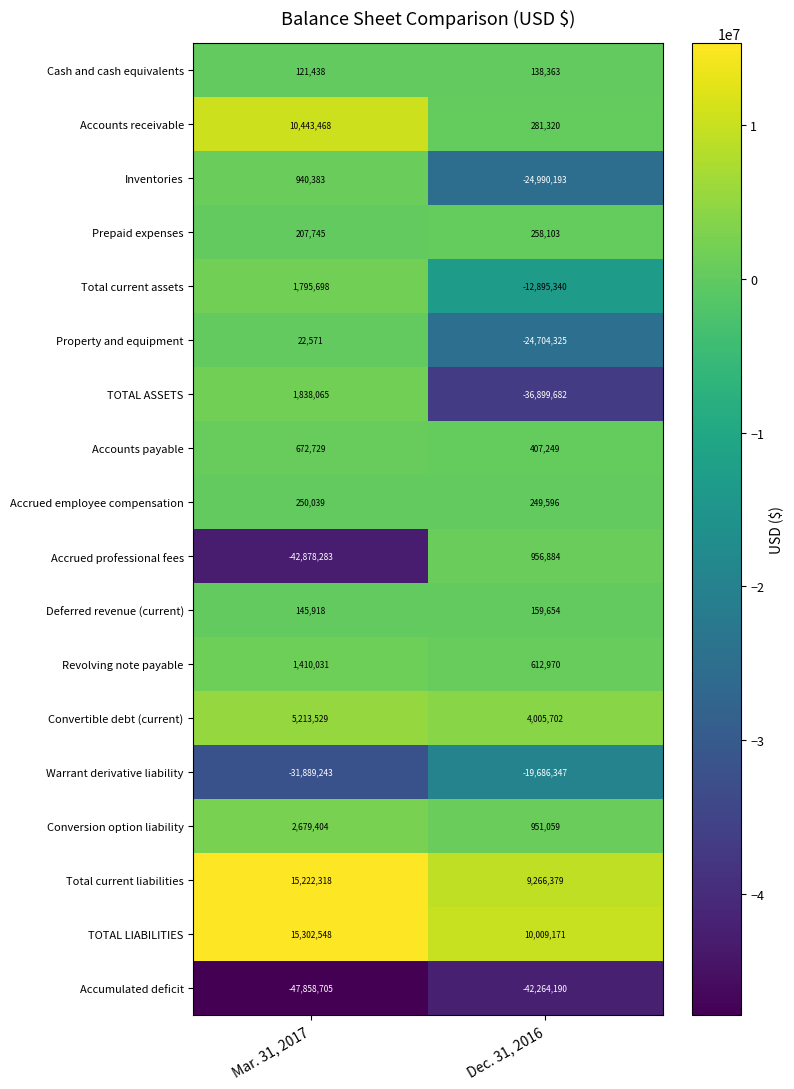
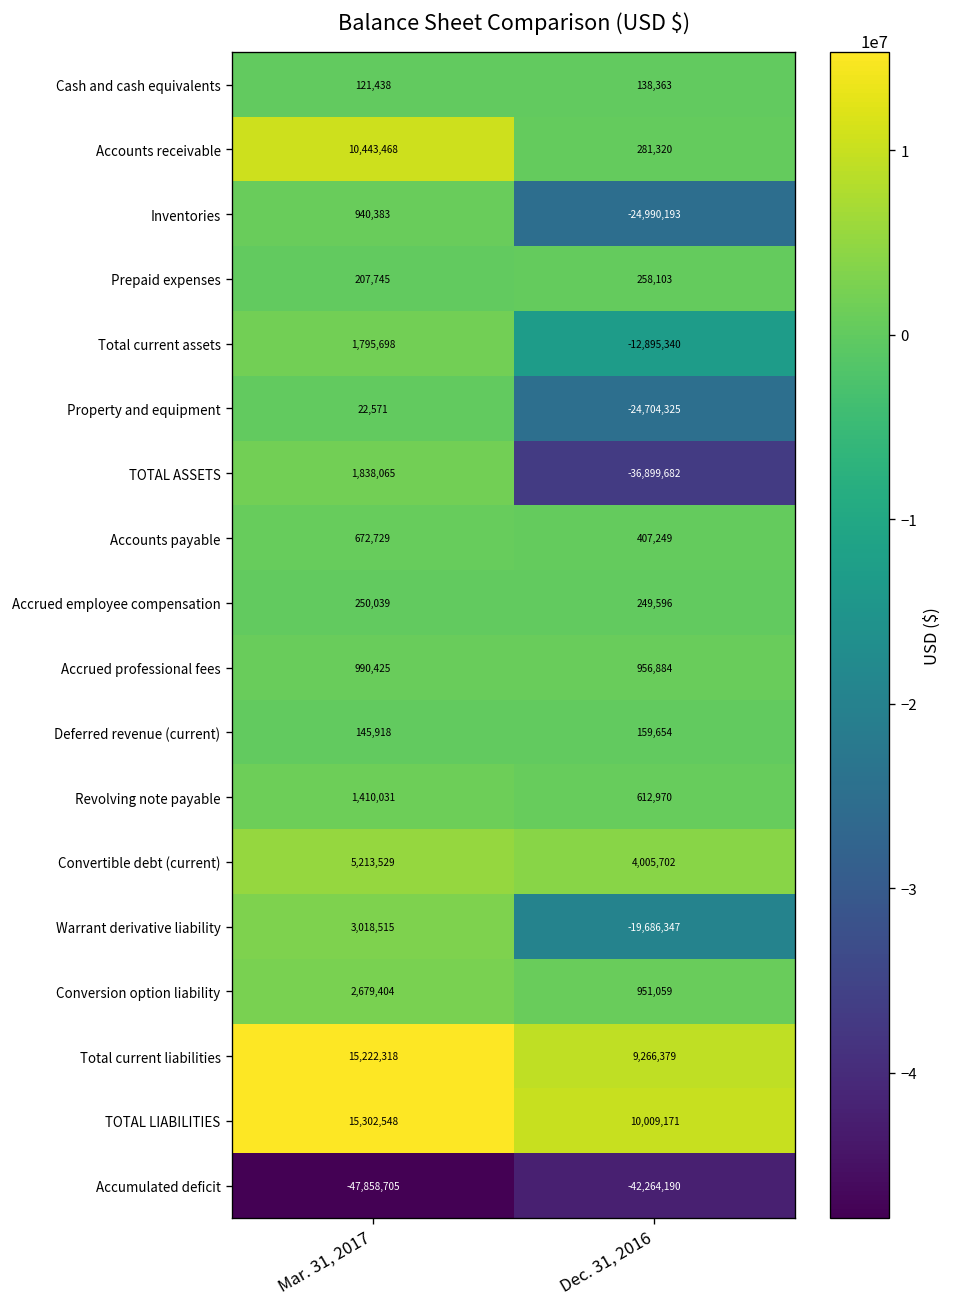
  {
    "Cash and cash equivalents": {
      "Mar. 31, 2017": "121,438",
      "Dec. 31, 2016": "138,363"
    },
    "Accounts receivable": {
      "Mar. 31, 2017": "10,443,468",
      "Dec. 31, 2016": "281,320"
    },
    "Inventories": {
      "Mar. 31, 2017": "940,383",
      "Dec. 31, 2016": "-24,990,193"
    },
    "Prepaid expenses": {
      "Mar. 31, 2017": "207,745",
      "Dec. 31, 2016": "258,103"
    },
    "Total current assets": {
      "Mar. 31, 2017": "1,795,698",
      "Dec. 31, 2016": "-12,895,340"
    },
    "Property and equipment": {
      "Mar. 31, 2017": "22,571",
      "Dec. 31, 2016": "-24,704,325"
    },
    "TOTAL ASSETS": {
      "Mar. 31, 2017": "1,838,065",
      "Dec. 31, 2016": "-36,899,682"
    },
    "Accounts payable": {
      "Mar. 31, 2017": "672,729",
      "Dec. 31, 2016": "407,249"
    },
    "Accrued employee compensation": {
      "Mar. 31, 2017": "250,039",
      "Dec. 31, 2016": "249,596"
    },
    "Accrued professional fees": {
-     "Mar. 31, 2017": "-42,878,283",
+     "Mar. 31, 2017": "990,425",
      "Dec. 31, 2016": "956,884"
    },
    "Deferred revenue (current)": {
      "Mar. 31, 2017": "145,918",
      "Dec. 31, 2016": "159,654"
    },
    "Revolving note payable": {
      "Mar. 31, 2017": "1,410,031",
      "Dec. 31, 2016": "612,970"
    },
    "Convertible debt (current)": {
      "Mar. 31, 2017": "5,213,529",
      "Dec. 31, 2016": "4,005,702"
    },
    "Warrant derivative liability": {
-     "Mar. 31, 2017": "-31,889,243",
+     "Mar. 31, 2017": "3,018,515",
      "Dec. 31, 2016": "-19,686,347"
    },
    "Conversion option liability": {
      "Mar. 31, 2017": "2,679,404",
      "Dec. 31, 2016": "951,059"
    },
    "Total current liabilities": {
      "Mar. 31, 2017": "15,222,318",
      "Dec. 31, 2016": "9,266,379"
    },
    "TOTAL LIABILITIES": {
      "Mar. 31, 2017": "15,302,548",
      "Dec. 31, 2016": "10,009,171"
    },
    "Accumulated deficit": {
      "Mar. 31, 2017": "-47,858,705",
      "Dec. 31, 2016": "-42,264,190"
    }
  }
